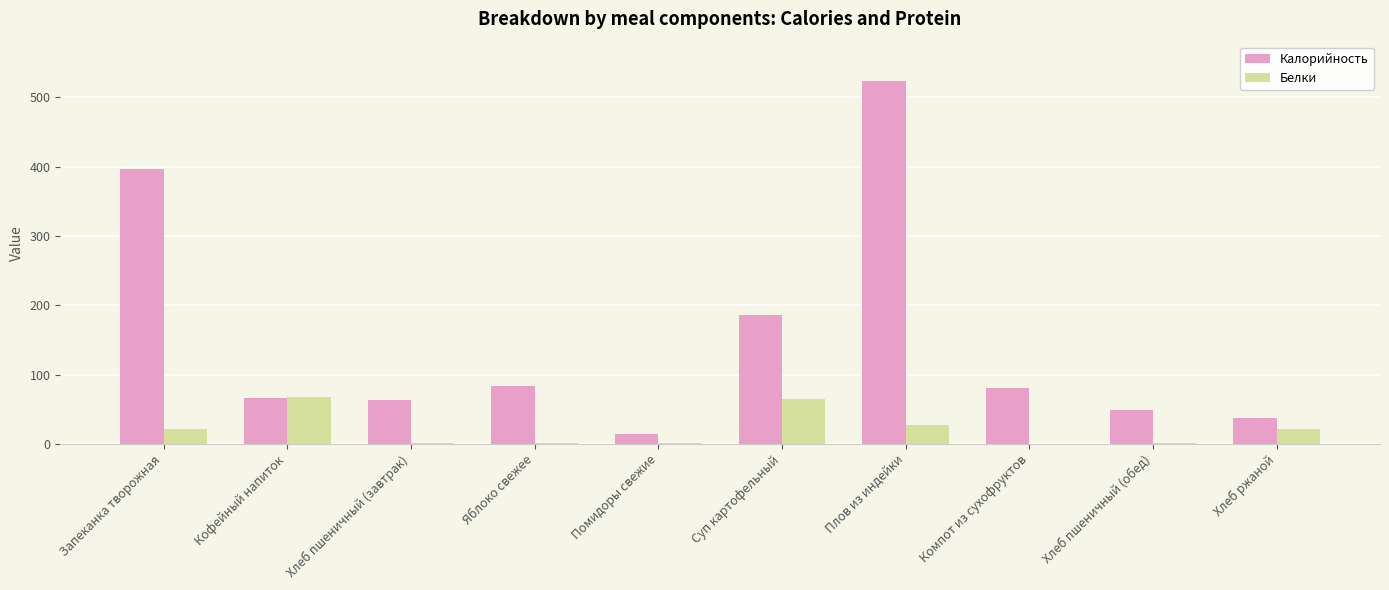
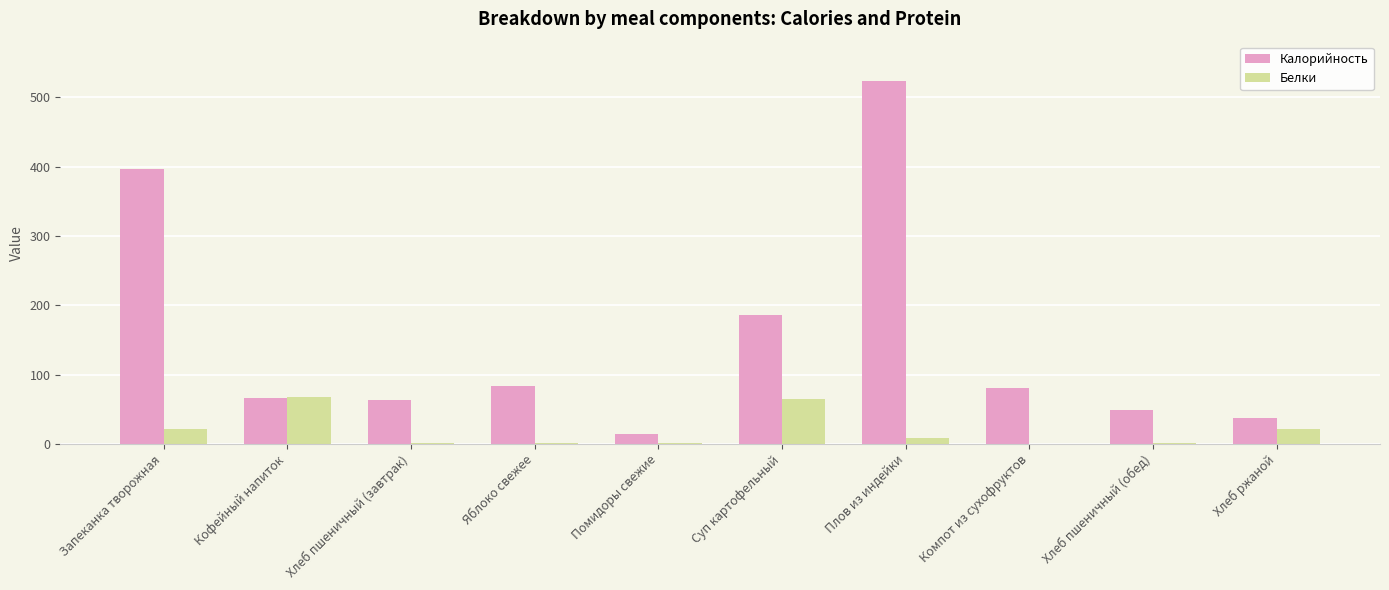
  {
    "Калорийность": {
      "Запеканка творожная": 400,
      "Кофейный напиток": 70,
      "Хлеб пшеничный (завтрак)": 60,
      "Яблоко свежее": 80,
      "Помидоры свежие": 10,
      "Суп картофельный": 190,
      "Плов из индейки": 520,
      "Компот из сухофруктов": 80,
      "Хлеб пшеничный (обед)": 50,
      "Хлеб ржаной": 40
    },
    "Белки": {
      "Запеканка творожная": 20,
      "Кофейный напиток": 70,
      "Суп картофельный": 60,
-     "Плов из индейки": 30,
+     "Плов из индейки": 10,
      "Хлеб ржаной": 20
    }
  }
